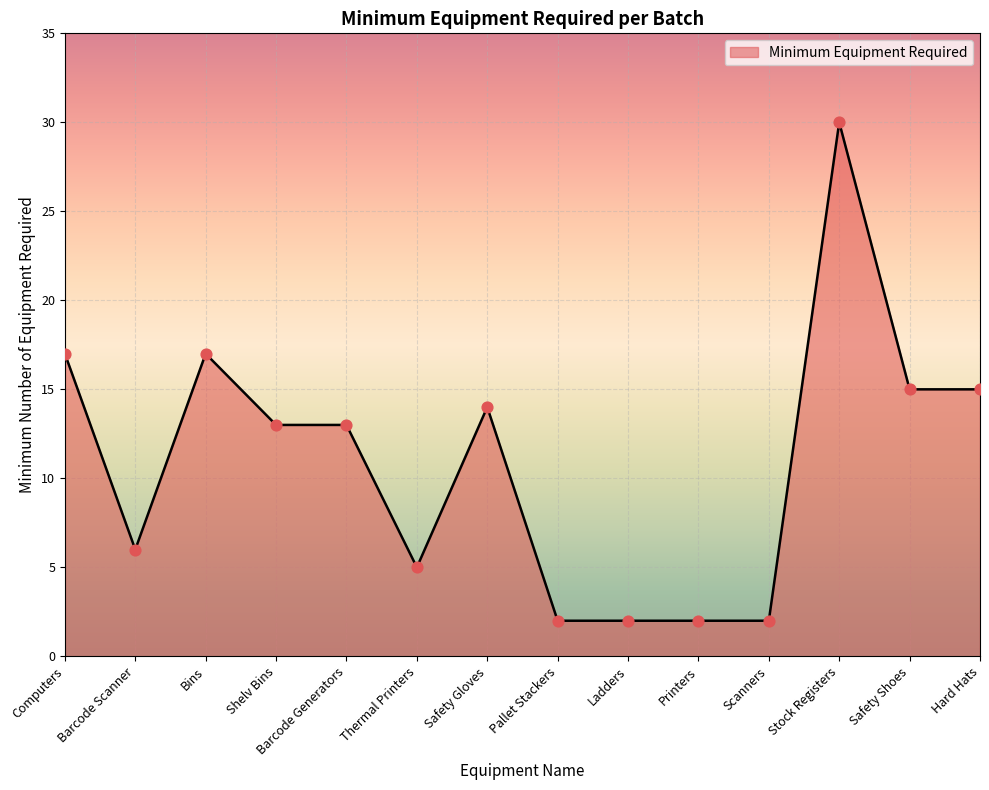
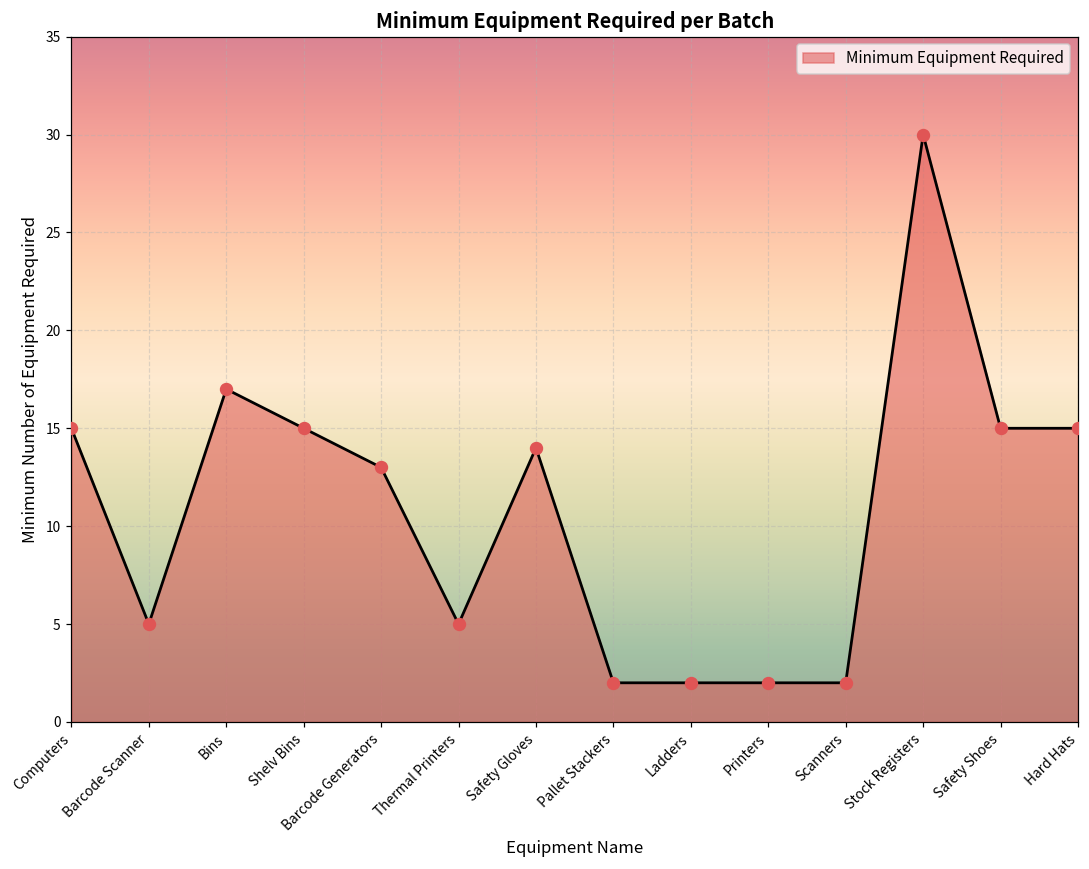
  {
-   "Computers": 17,
-   "Barcode Scanner": 6,
+   "Computers": 15,
+   "Barcode Scanner": 5,
    "Bins": 17,
-   "Shelv Bins": 13,
+   "Shelv Bins": 15,
    "Barcode Generators": 13,
    "Thermal Printers": 5,
    "Safety Gloves": 14,
    "Pallet Stackers": 2,
    "Ladders": 2,
    "Printers": 2,
    "Scanners": 2,
    "Stock Registers": 30,
    "Safety Shoes": 15,
    "Hard Hats": 15
  }
